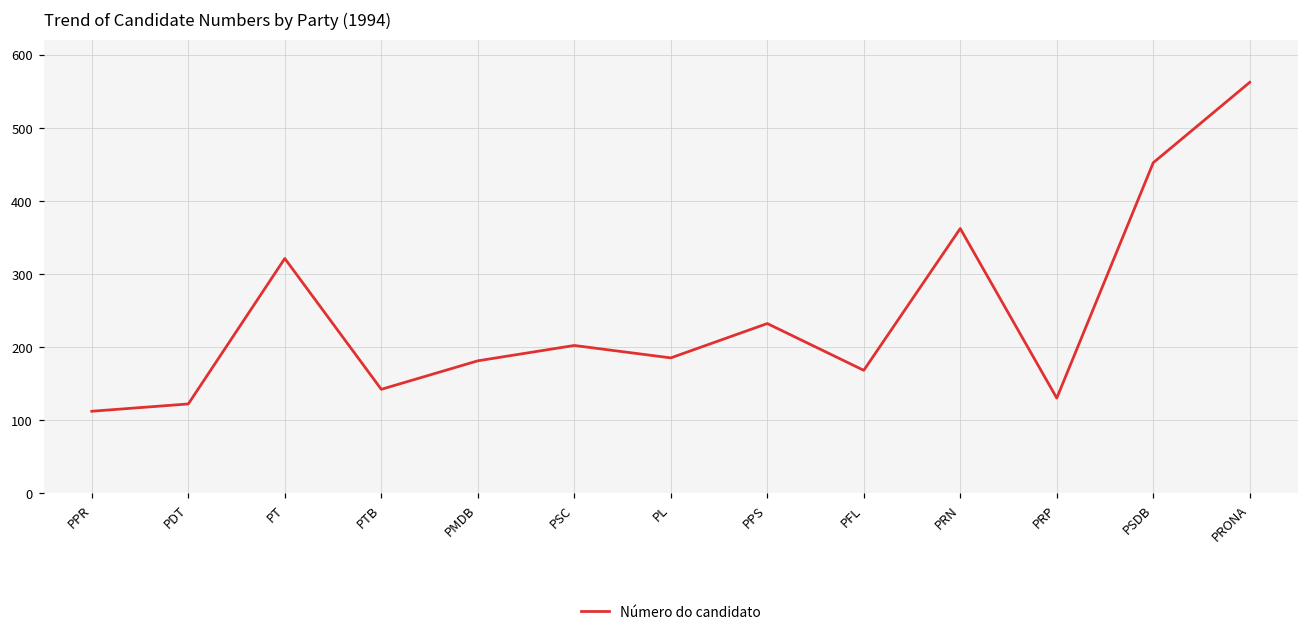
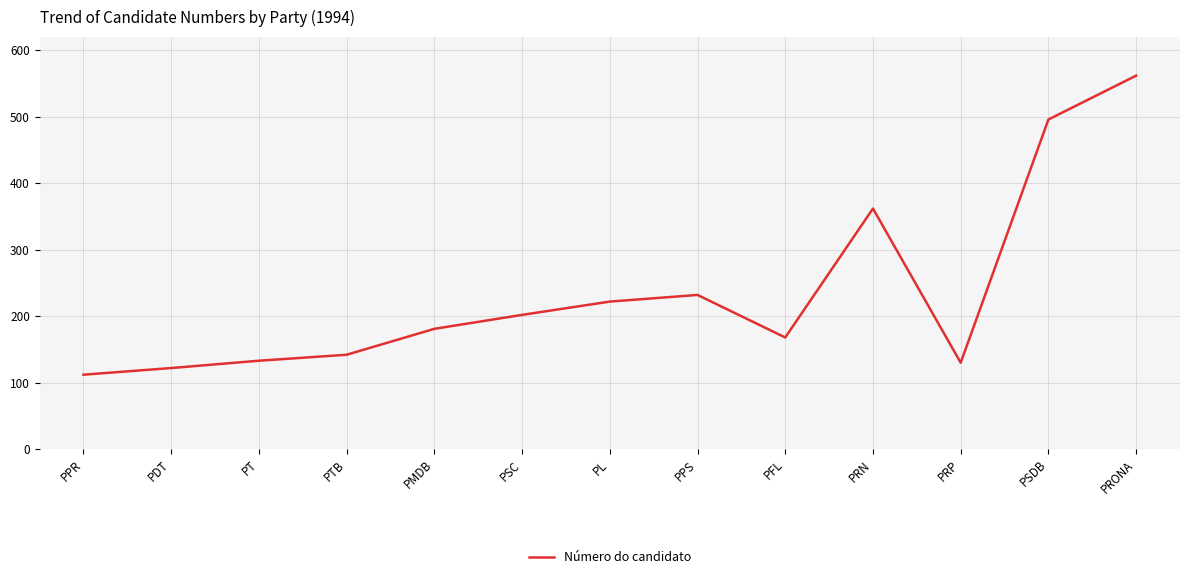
  {
    "PPR": 110,
    "PDT": 120,
-   "PT": 320,
+   "PT": 130,
    "PTB": 140,
    "PMDB": 180,
    "PSC": 200,
-   "PL": 190,
+   "PL": 220,
    "PPS": 230,
    "PFL": 170,
    "PRN": 360,
    "PRP": 130,
-   "PSDB": 450,
+   "PSDB": 500,
    "PRONA": 560
  }
